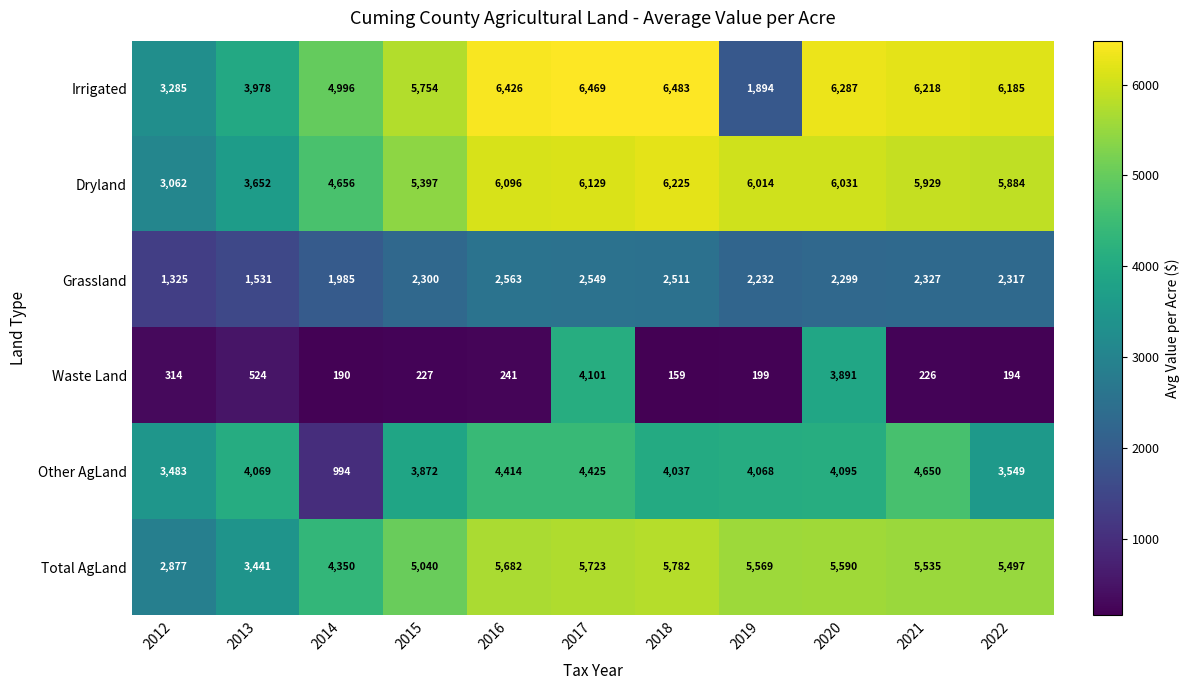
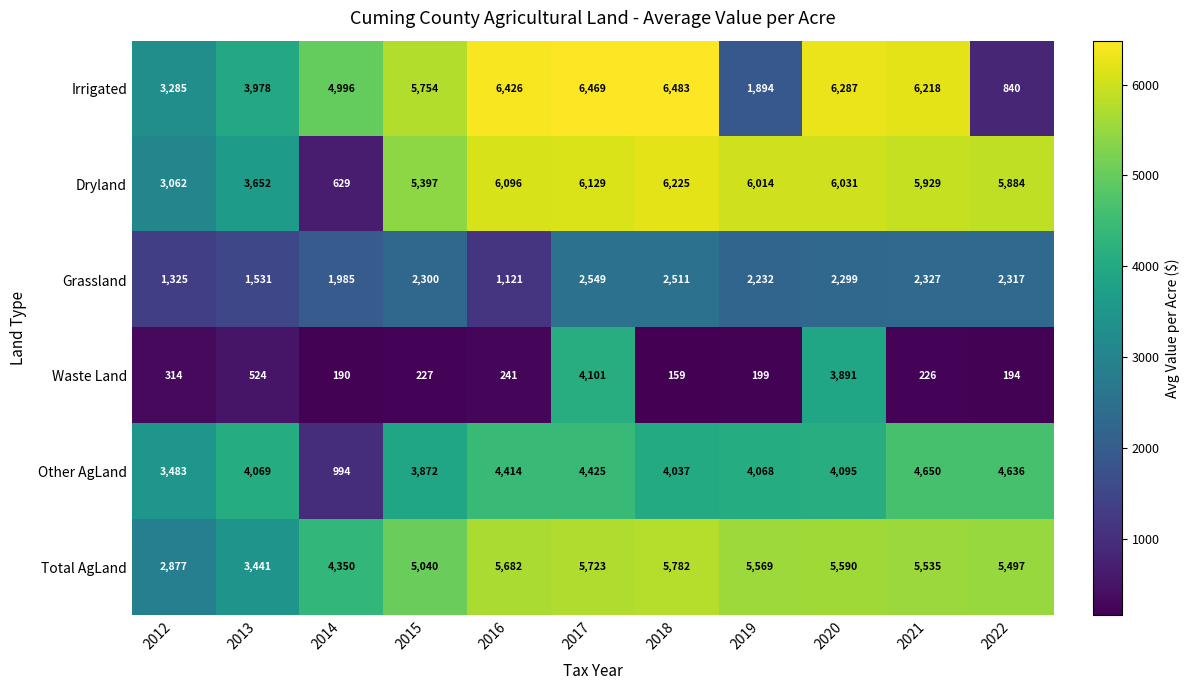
  {
    "Irrigated": {
      "2012": "3,285",
      "2013": "3,978",
      "2014": "4,996",
      "2015": "5,754",
      "2016": "6,426",
      "2017": "6,469",
      "2018": "6,483",
      "2019": "1,894",
      "2020": "6,287",
      "2021": "6,218",
-     "2022": "6,185"
+     "2022": "840"
    },
    "Dryland": {
      "2012": "3,062",
      "2013": "3,652",
-     "2014": "4,656",
+     "2014": "629",
      "2015": "5,397",
      "2016": "6,096",
      "2017": "6,129",
      "2018": "6,225",
      "2019": "6,014",
      "2020": "6,031",
      "2021": "5,929",
      "2022": "5,884"
    },
    "Grassland": {
      "2012": "1,325",
      "2013": "1,531",
      "2014": "1,985",
      "2015": "2,300",
-     "2016": "2,563",
+     "2016": "1,121",
      "2017": "2,549",
      "2018": "2,511",
      "2019": "2,232",
      "2020": "2,299",
      "2021": "2,327",
      "2022": "2,317"
    },
    "Waste Land": {
      "2012": "314",
      "2013": "524",
      "2014": "190",
      "2015": "227",
      "2016": "241",
      "2017": "4,101",
      "2018": "159",
      "2019": "199",
      "2020": "3,891",
      "2021": "226",
      "2022": "194"
    },
    "Other AgLand": {
      "2012": "3,483",
      "2013": "4,069",
      "2014": "994",
      "2015": "3,872",
      "2016": "4,414",
      "2017": "4,425",
      "2018": "4,037",
      "2019": "4,068",
      "2020": "4,095",
      "2021": "4,650",
-     "2022": "3,549"
+     "2022": "4,636"
    },
    "Total AgLand": {
      "2012": "2,877",
      "2013": "3,441",
      "2014": "4,350",
      "2015": "5,040",
      "2016": "5,682",
      "2017": "5,723",
      "2018": "5,782",
      "2019": "5,569",
      "2020": "5,590",
      "2021": "5,535",
      "2022": "5,497"
    }
  }
